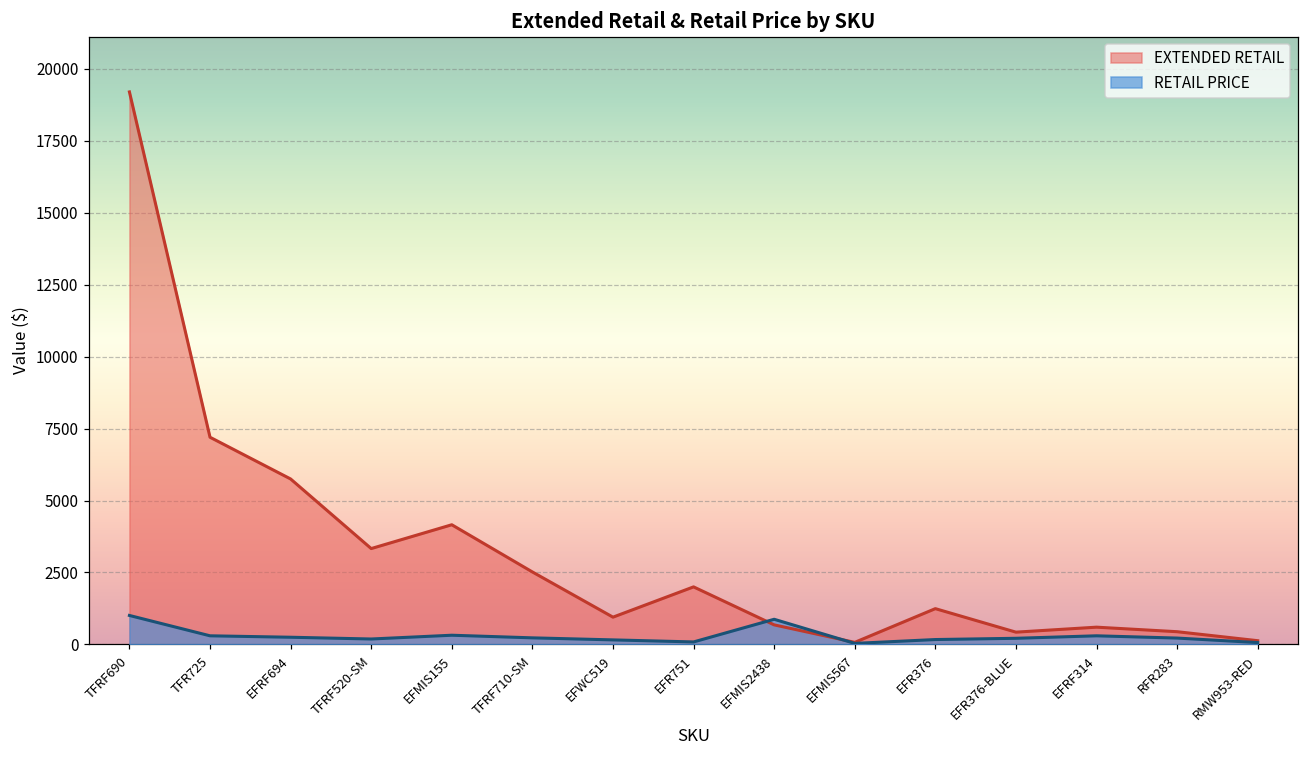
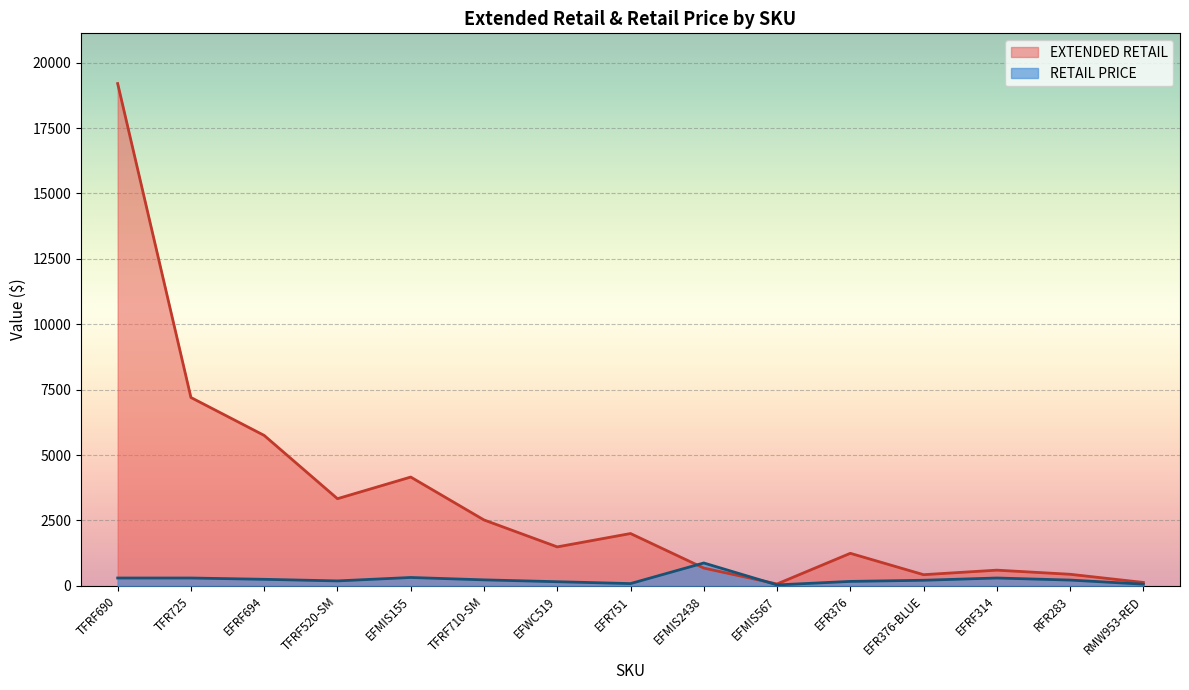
  {
    "EXTENDED RETAIL": {
      "TFRF690": 19200,
      "TFR725": 7200,
      "EFRF694": 5700,
      "TFRF520-SM": 3300,
      "EFMIS155": 4200,
      "TFRF710-SM": 2500,
-     "EFWC519": 900,
+     "EFWC519": 1500,
      "EFR751": 2000,
      "EFMIS2438": 700,
      "EFR376": 1200,
      "EFR376-BLUE": 400,
      "EFRF314": 600,
      "RFR283": 400
    },
    "RETAIL PRICE": {
-     "TFRF690": 1000,
+     "TFRF690": 300,
      "TFR725": 300,
      "EFRF694": 200,
      "TFRF520-SM": 200,
      "EFMIS155": 300,
      "TFRF710-SM": 200,
      "EFWC519": 200,
      "EFR751": 100,
      "EFMIS2438": 900,
      "EFR376": 200,
      "EFR376-BLUE": 200,
      "EFRF314": 300,
      "RFR283": 200
    }
  }
